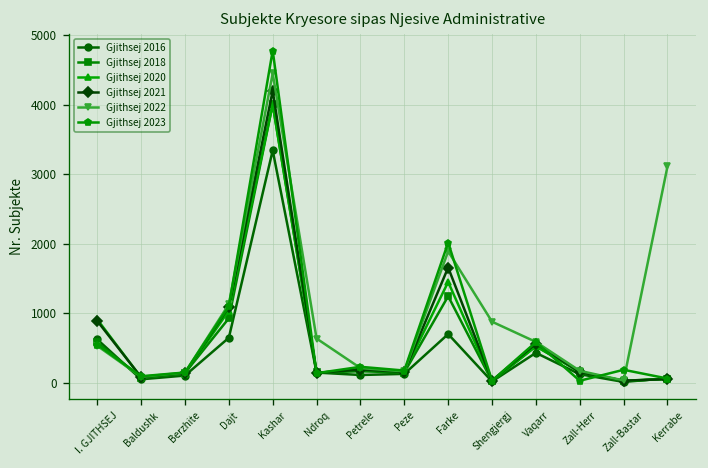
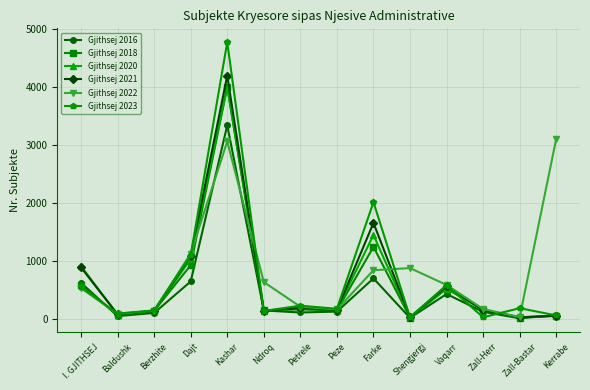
  {
    "Gjithsej 2022": {
-     "Kashar": 4500,
+     "Kashar": 3100,
      "Ndroq": 600,
-     "Farke": 1900,
+     "Farke": 800,
      "Shengjergj": 900,
      "Kerrabe": 3100
    }
  }
